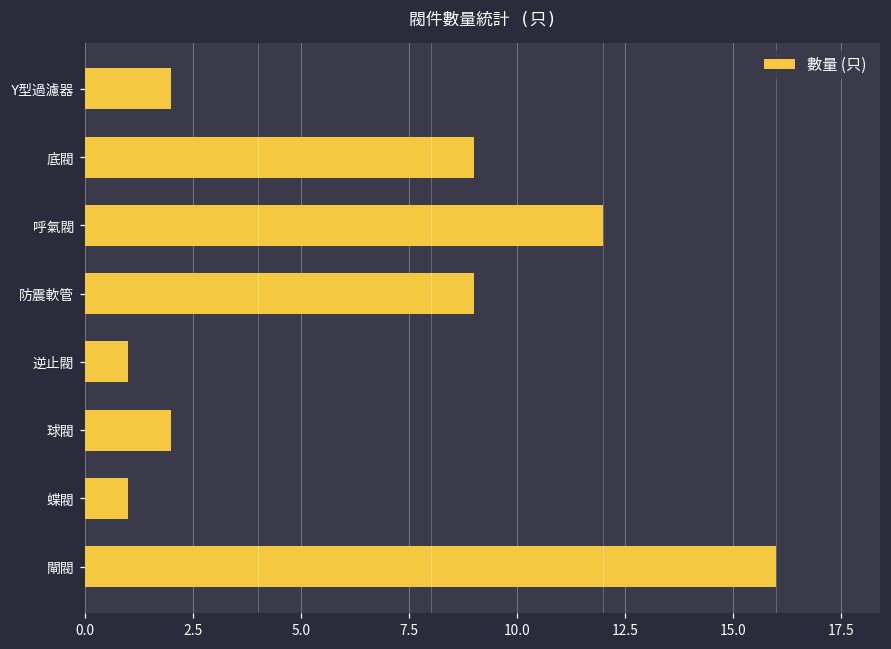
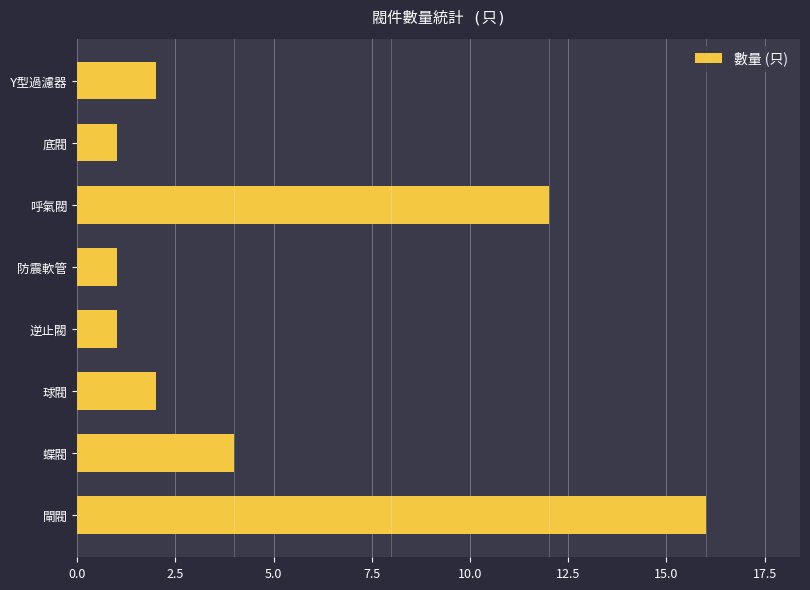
  {
    "Y型過濾器": 2,
-   "底閥": 9,
+   "底閥": 1,
    "呼氣閥": 12,
-   "防震軟管": 9,
+   "防震軟管": 1,
    "逆止閥": 1,
    "球閥": 2,
-   "蝶閥": 1,
+   "蝶閥": 4,
    "閘閥": 16
  }
